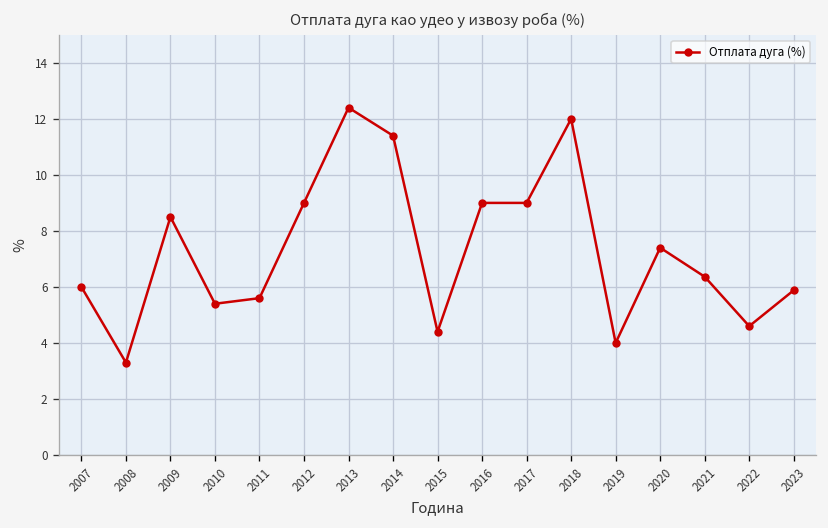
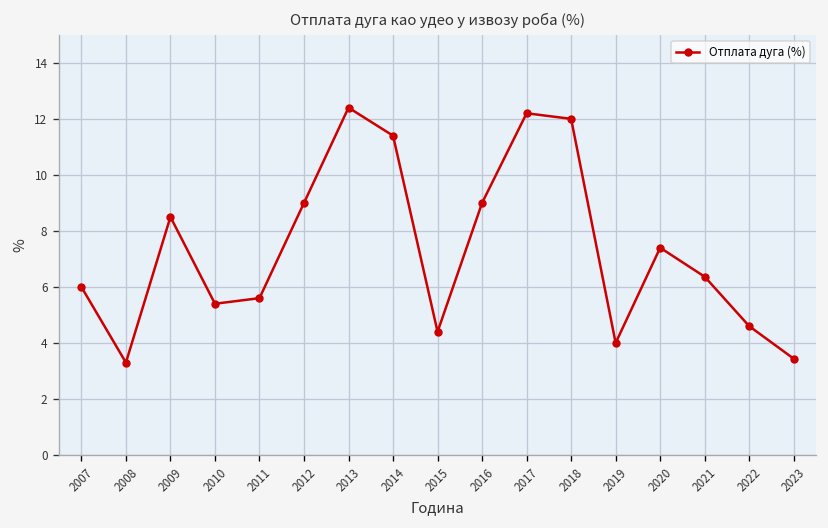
  {
    "2007": 6.0,
    "2008": 3.3,
    "2009": 8.5,
    "2010": 5.4,
    "2011": 5.6,
    "2012": 9.0,
    "2013": 12.4,
    "2014": 11.4,
    "2015": 4.4,
    "2016": 9.0,
-   "2017": 9.0,
+   "2017": 12.2,
    "2018": 12.0,
    "2019": 4.0,
    "2020": 7.4,
    "2021": 6.4,
    "2022": 4.6,
-   "2023": 5.9
+   "2023": 3.4
  }
